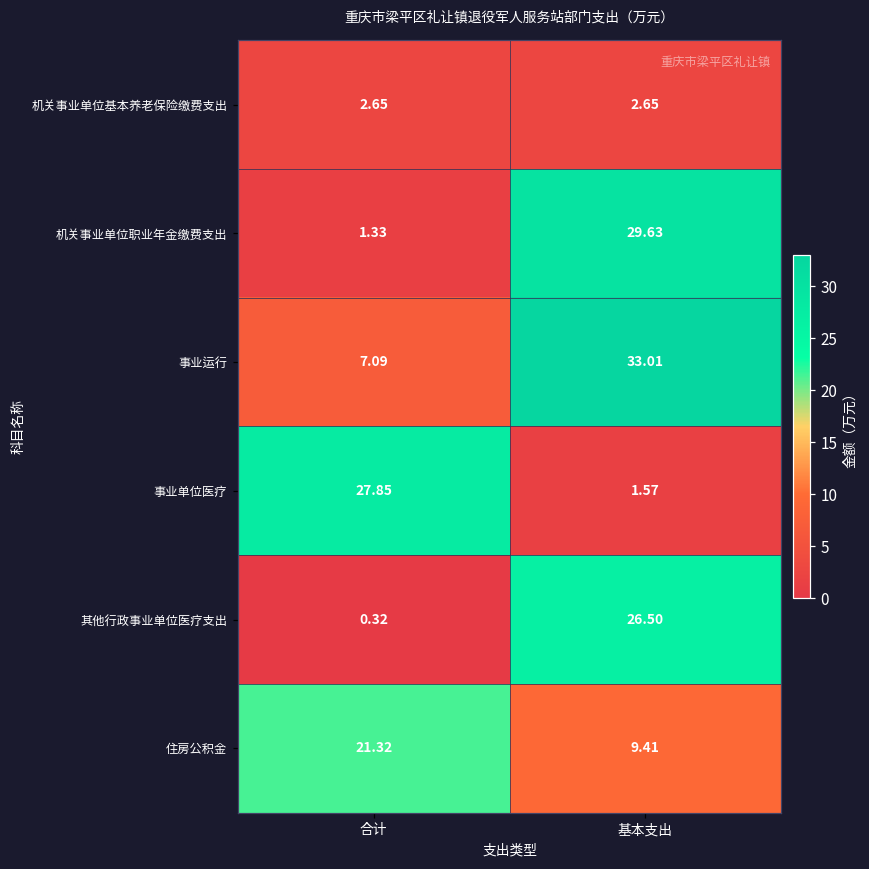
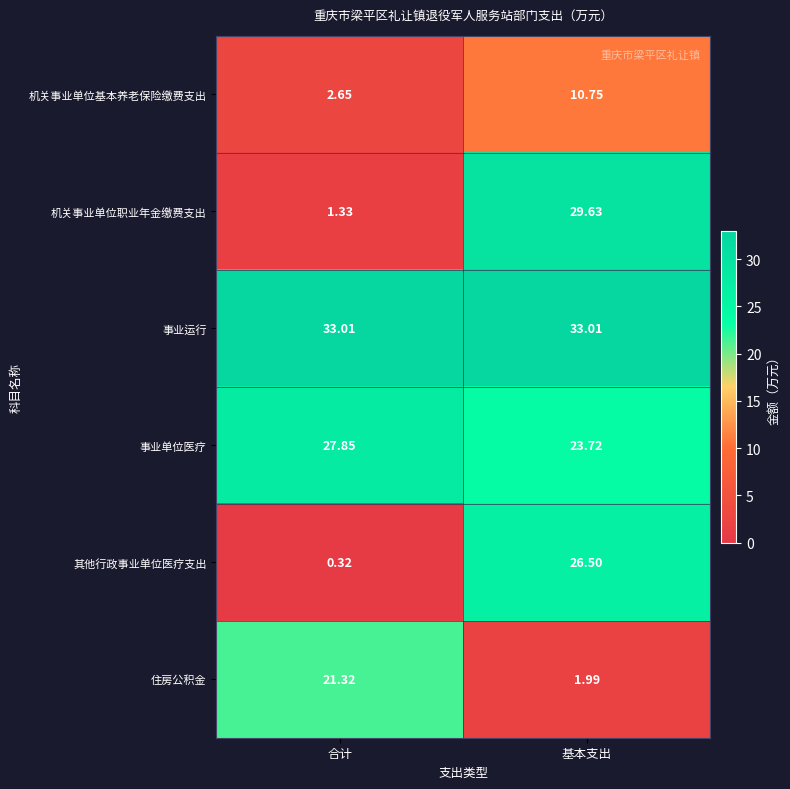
  {
    "机关事业单位基本养老保险缴费支出": {
      "合计": 2.65,
-     "基本支出": 2.65
+     "基本支出": 10.75
    },
    "机关事业单位职业年金缴费支出": {
      "合计": 1.33,
      "基本支出": 29.63
    },
    "事业运行": {
-     "合计": 7.09,
+     "合计": 33.01,
      "基本支出": 33.01
    },
    "事业单位医疗": {
      "合计": 27.85,
-     "基本支出": 1.57
+     "基本支出": 23.72
    },
    "其他行政事业单位医疗支出": {
      "合计": 0.32,
      "基本支出": 26.50
    },
    "住房公积金": {
      "合计": 21.32,
-     "基本支出": 9.41
+     "基本支出": 1.99
    }
  }
